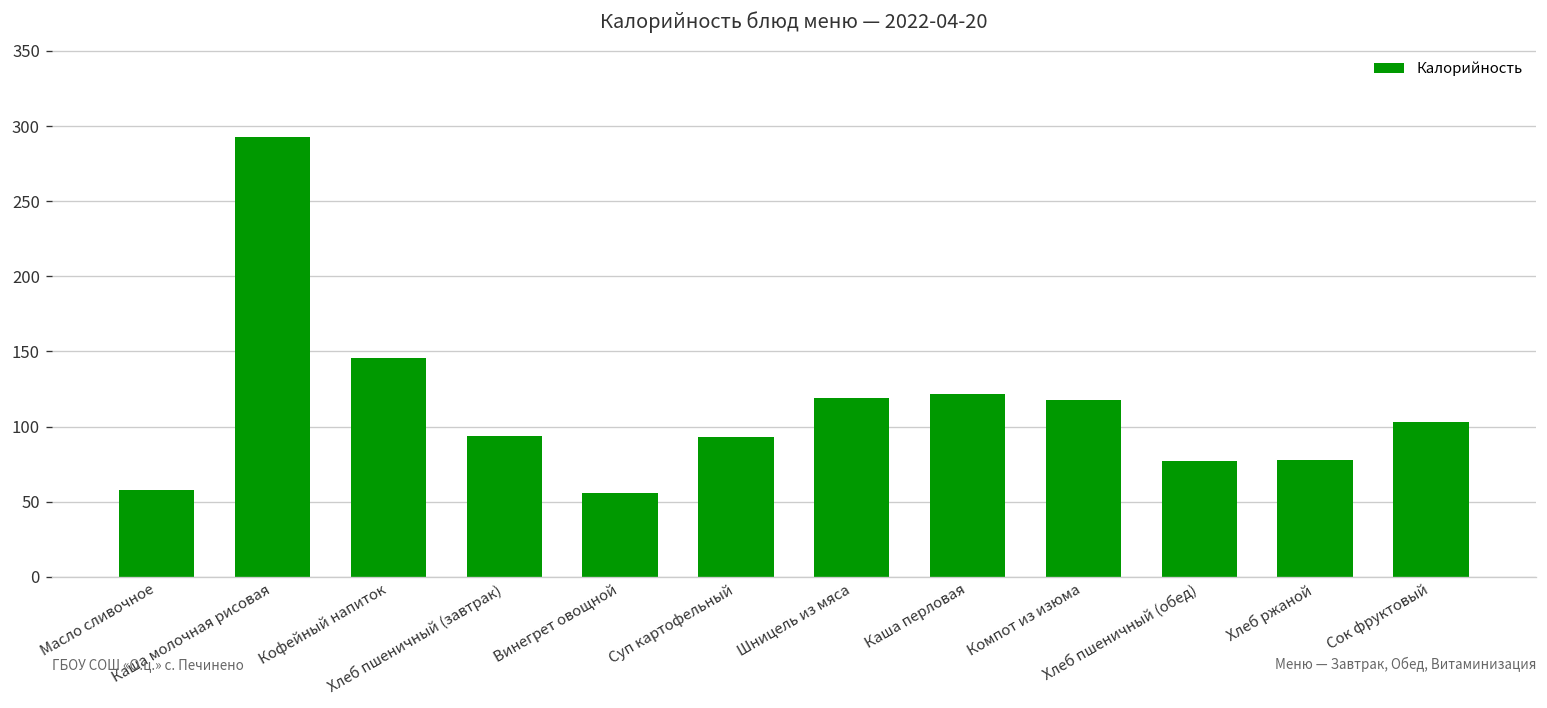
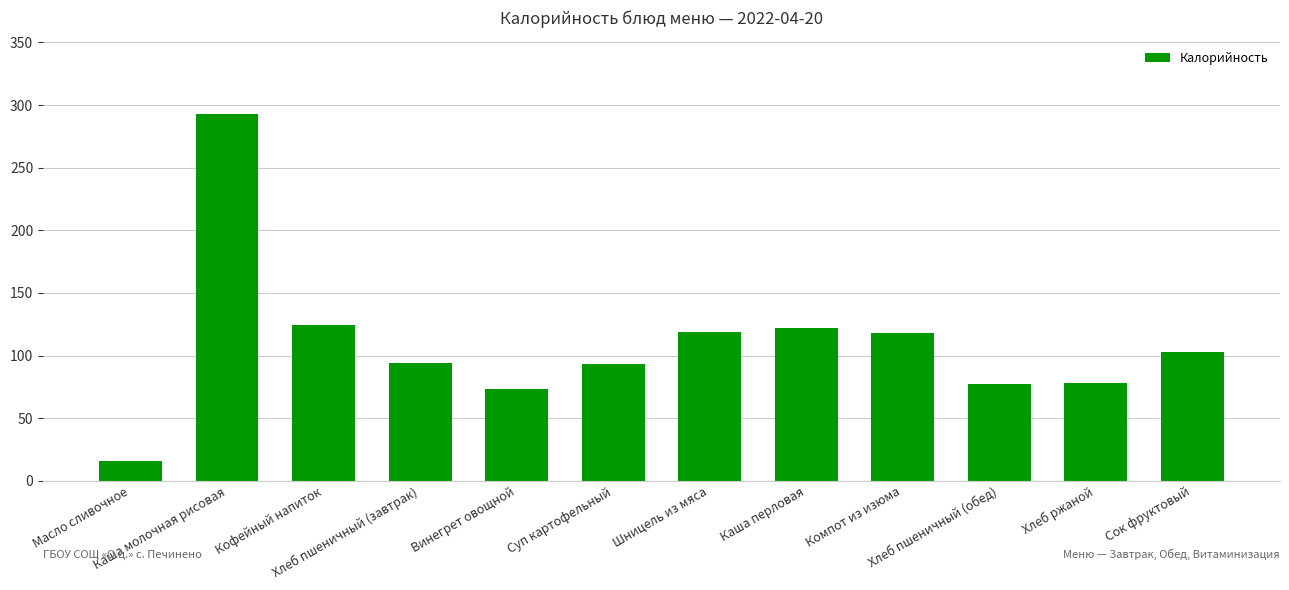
  {
-   "Масло сливочное": 58,
+   "Масло сливочное": 16,
    "Каша молочная рисовая": 293,
-   "Кофейный напиток": 146,
+   "Кофейный напиток": 124,
    "Хлеб пшеничный (завтрак)": 94,
-   "Винегрет овощной": 56,
+   "Винегрет овощной": 73,
    "Суп картофельный": 93,
    "Шницель из мяса": 119,
    "Каша перловая": 122,
    "Компот из изюма": 118,
    "Хлеб пшеничный (обед)": 77,
    "Хлеб ржаной": 78,
    "Сок фруктовый": 103
  }
